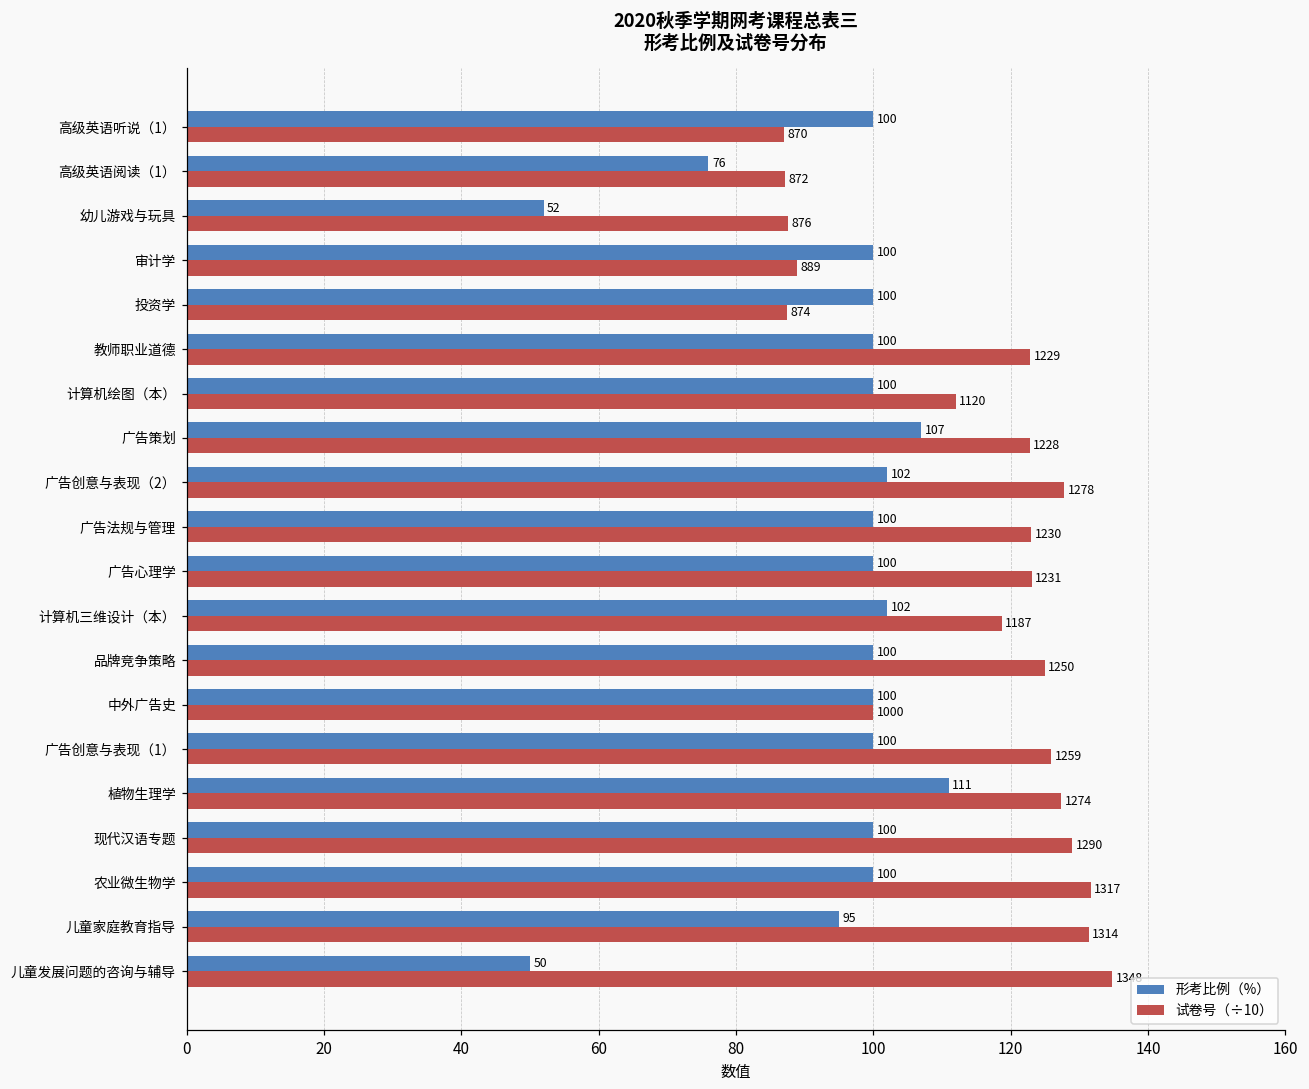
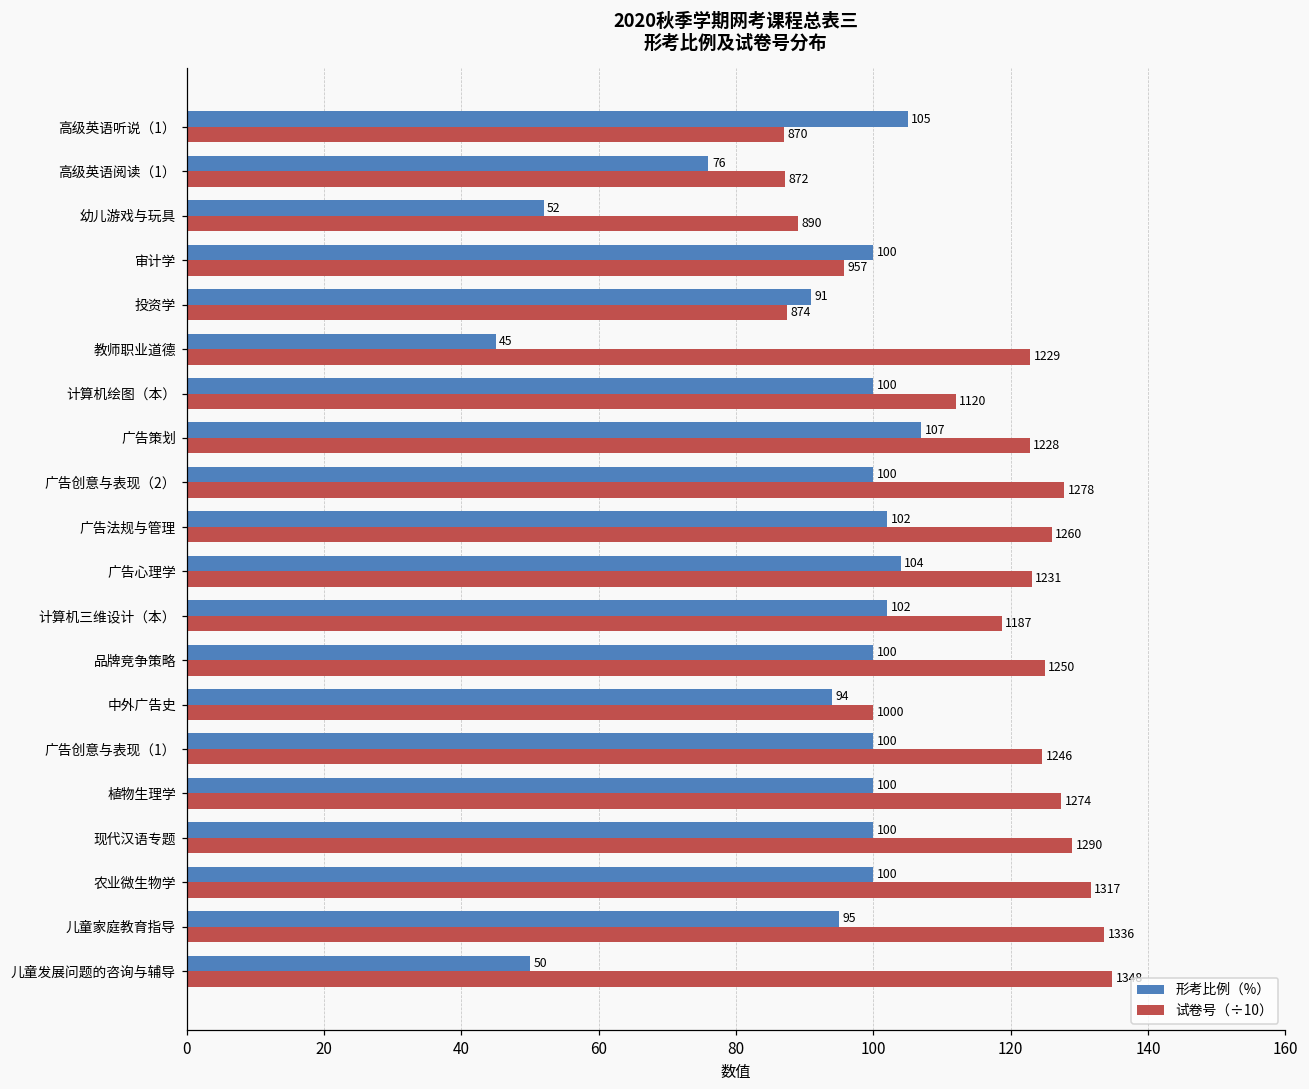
  {
    "形考比例（%）": {
-     "高级英语听说（1）": 100,
+     "高级英语听说（1）": 105,
      "高级英语阅读（1）": 76,
      "幼儿游戏与玩具": 52,
      "审计学": 100,
-     "投资学": 100,
-     "教师职业道德": 100,
+     "投资学": 91,
+     "教师职业道德": 45,
      "计算机绘图（本）": 100,
      "广告策划": 107,
-     "广告创意与表现（2）": 102,
-     "广告法规与管理": 100,
-     "广告心理学": 100,
+     "广告创意与表现（2）": 100,
+     "广告法规与管理": 102,
+     "广告心理学": 104,
      "计算机三维设计（本）": 102,
      "品牌竞争策略": 100,
-     "中外广告史": 100,
+     "中外广告史": 94,
      "广告创意与表现（1）": 100,
-     "植物生理学": 111,
+     "植物生理学": 100,
      "现代汉语专题": 100,
      "农业微生物学": 100,
      "儿童家庭教育指导": 95,
      "儿童发展问题的咨询与辅导": 50
    },
    "试卷号（÷10）": {
-     "幼儿游戏与玩具": 876,
-     "审计学": 889,
-     "广告法规与管理": 1230,
-     "广告创意与表现（1）": 1259,
-     "儿童家庭教育指导": 1314
+     "幼儿游戏与玩具": 890,
+     "审计学": 957,
+     "广告法规与管理": 1260,
+     "广告创意与表现（1）": 1246,
+     "儿童家庭教育指导": 1336
    }
  }
